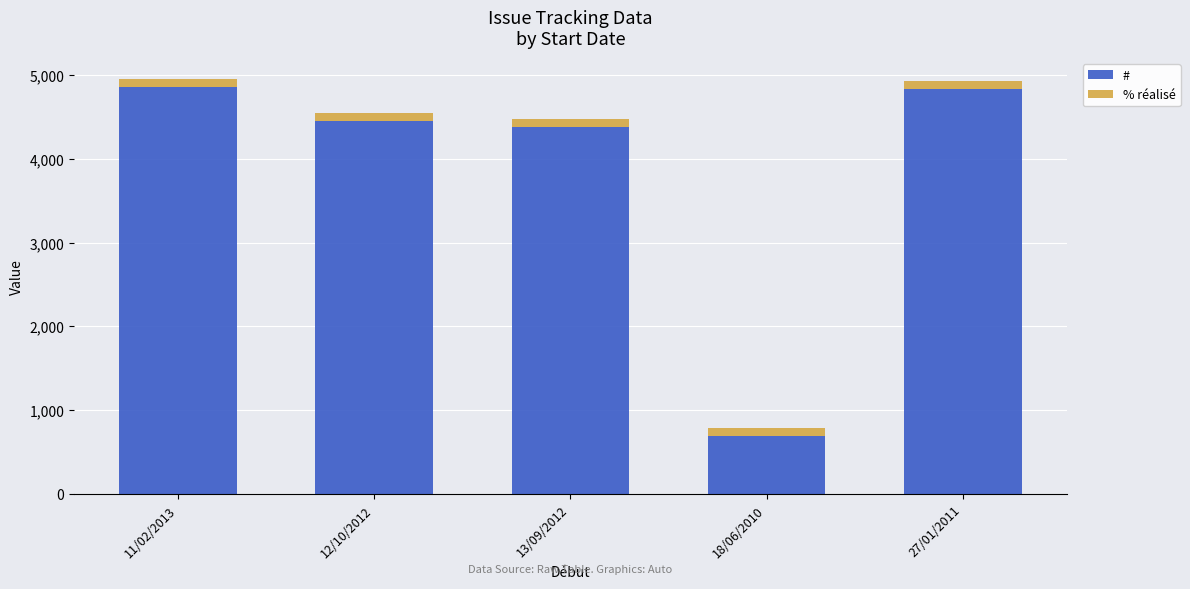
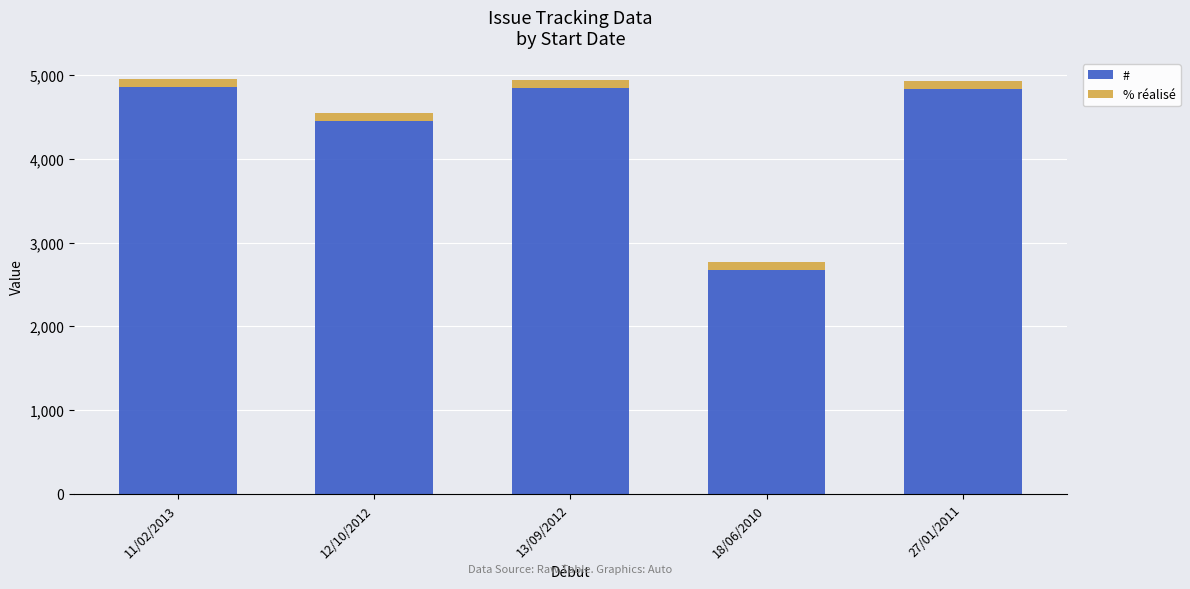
  {
    "#": {
      "11/02/2013": "4,900",
      "12/10/2012": "4,400",
-     "13/09/2012": "4,400",
-     "18/06/2010": "700",
+     "13/09/2012": "4,800",
+     "18/06/2010": "2,700",
      "27/01/2011": "4,800"
    },
    "% réalisé": {
      "11/02/2013": "100",
      "12/10/2012": "100",
      "13/09/2012": "100",
      "18/06/2010": "100",
      "27/01/2011": "100"
    }
  }
